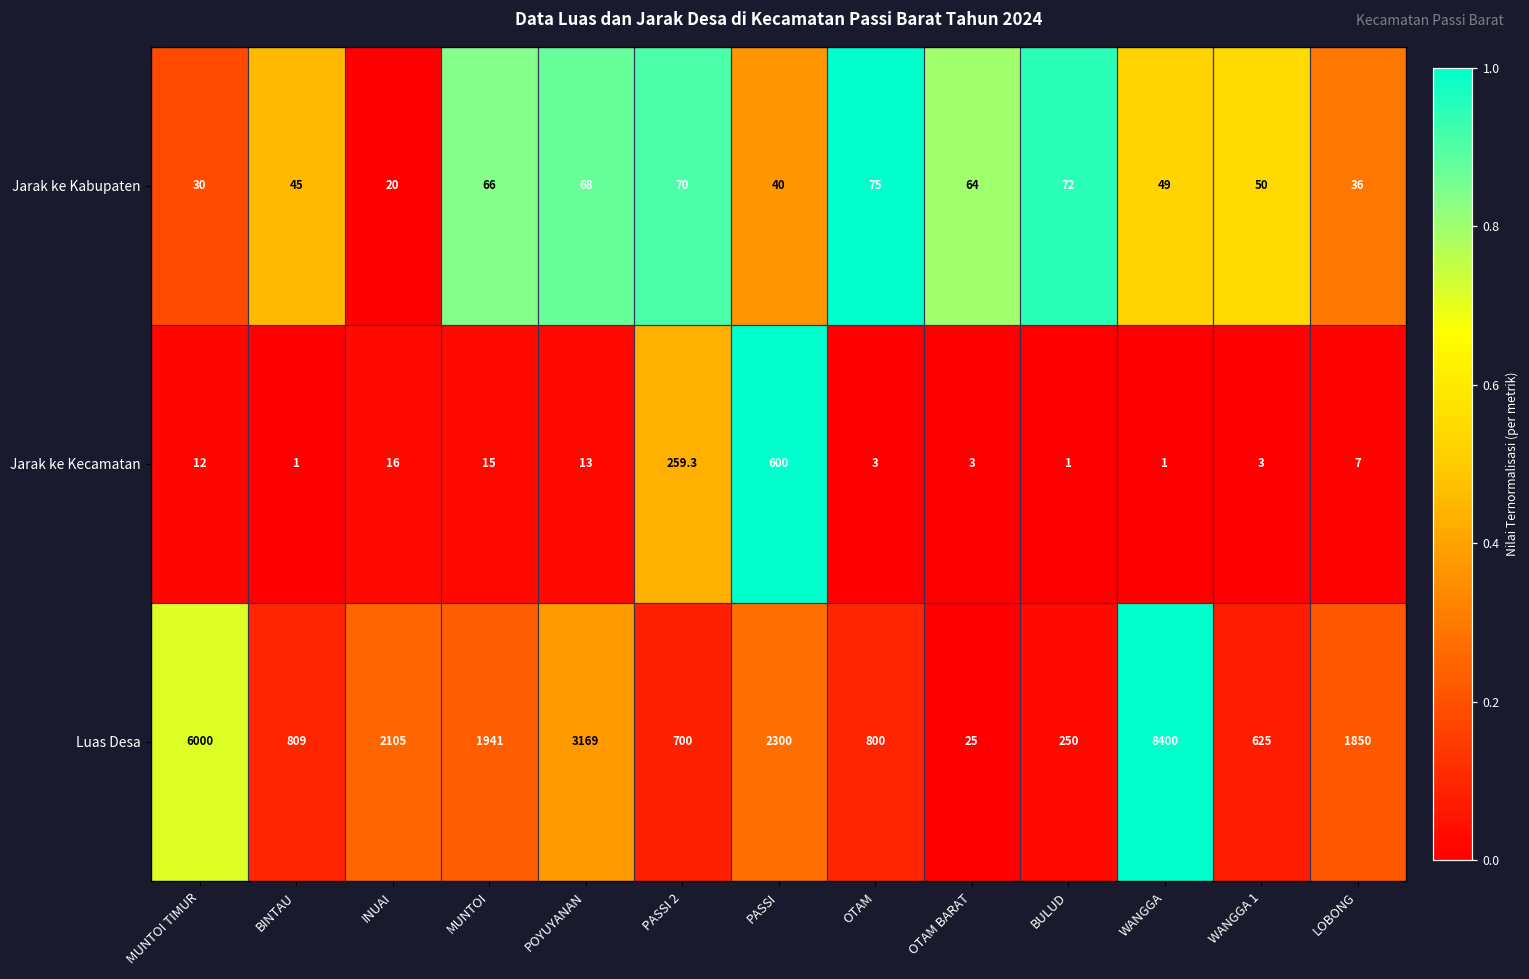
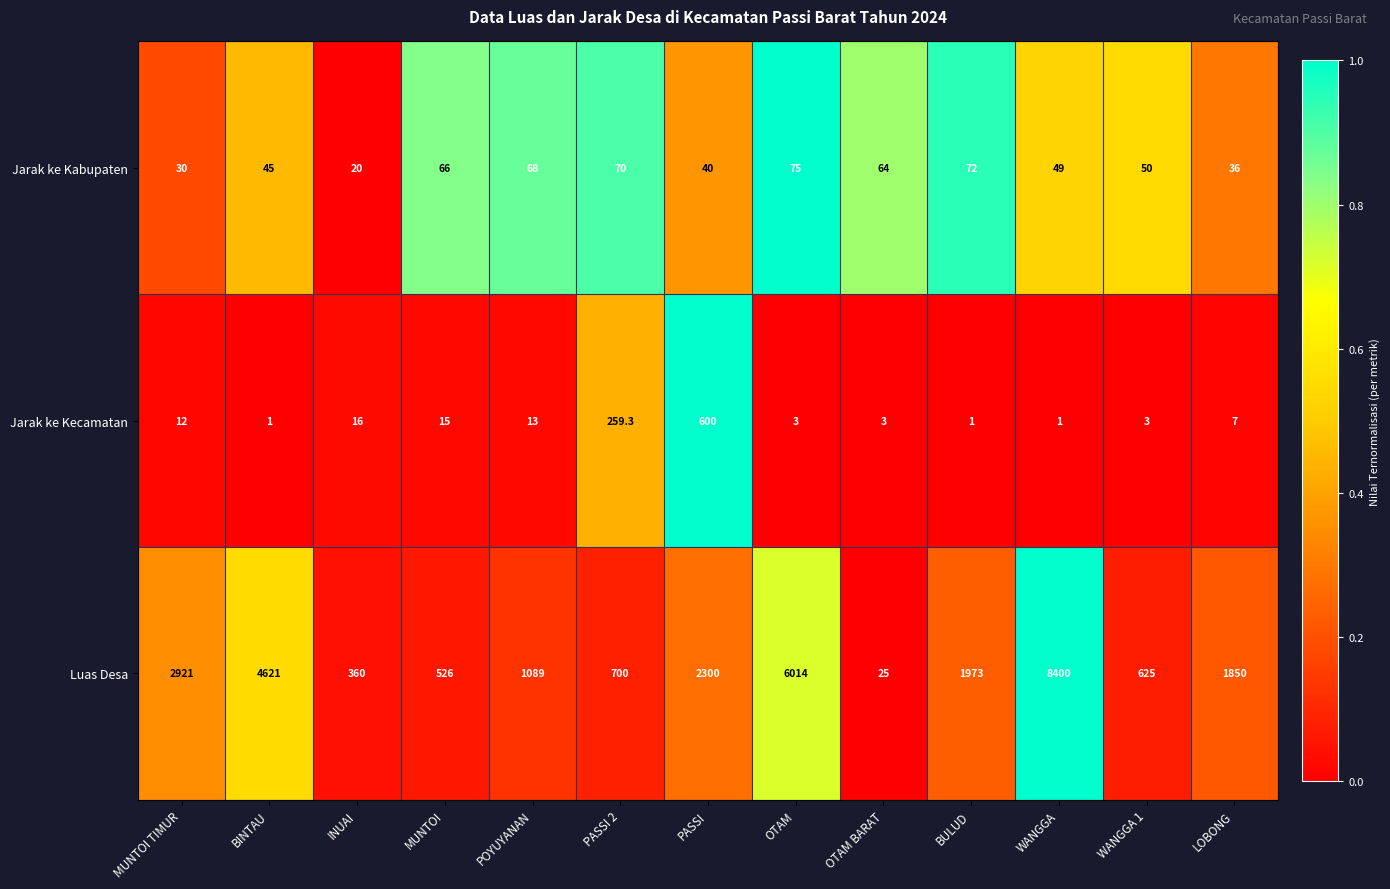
  {
    "Jarak ke Kabupaten": {
      "MUNTOI TIMUR": 30,
      "BINTAU": 45,
      "INUAI": 20,
      "MUNTOI": 66,
      "POYUYANAN": 68,
      "PASSI 2": 70,
      "PASSI": 40,
      "OTAM": 75,
      "OTAM BARAT": 64,
      "BULUD": 72,
      "WANGGA": 49,
      "WANGGA 1": 50,
      "LOBONG": 36
    },
    "Jarak ke Kecamatan": {
      "MUNTOI TIMUR": 12,
      "BINTAU": 1,
      "INUAI": 16,
      "MUNTOI": 15,
      "POYUYANAN": 13,
      "PASSI 2": 259.3,
      "PASSI": 600,
      "OTAM": 3,
      "OTAM BARAT": 3,
      "BULUD": 1,
      "WANGGA": 1,
      "WANGGA 1": 3,
      "LOBONG": 7
    },
    "Luas Desa": {
-     "MUNTOI TIMUR": 6000,
-     "BINTAU": 809,
-     "INUAI": 2105,
-     "MUNTOI": 1941,
-     "POYUYANAN": 3169,
+     "MUNTOI TIMUR": 2921,
+     "BINTAU": 4621,
+     "INUAI": 360,
+     "MUNTOI": 526,
+     "POYUYANAN": 1089,
      "PASSI 2": 700,
      "PASSI": 2300,
-     "OTAM": 800,
+     "OTAM": 6014,
      "OTAM BARAT": 25,
-     "BULUD": 250,
+     "BULUD": 1973,
      "WANGGA": 8400,
      "WANGGA 1": 625,
      "LOBONG": 1850
    }
  }
